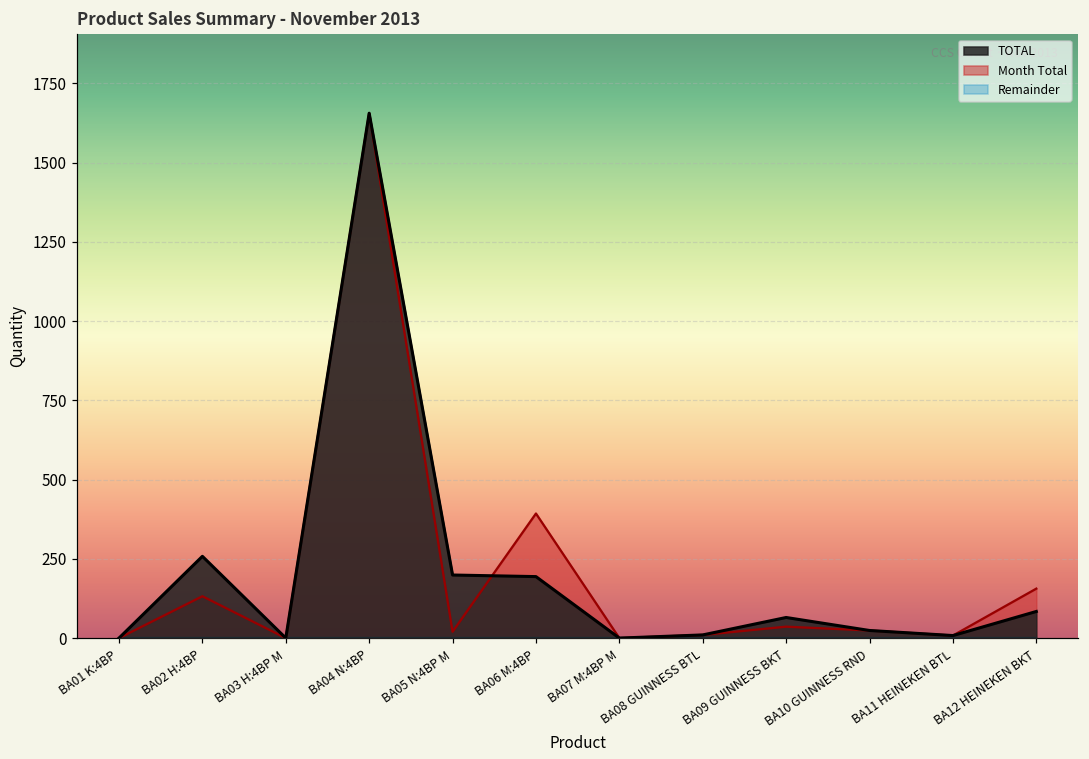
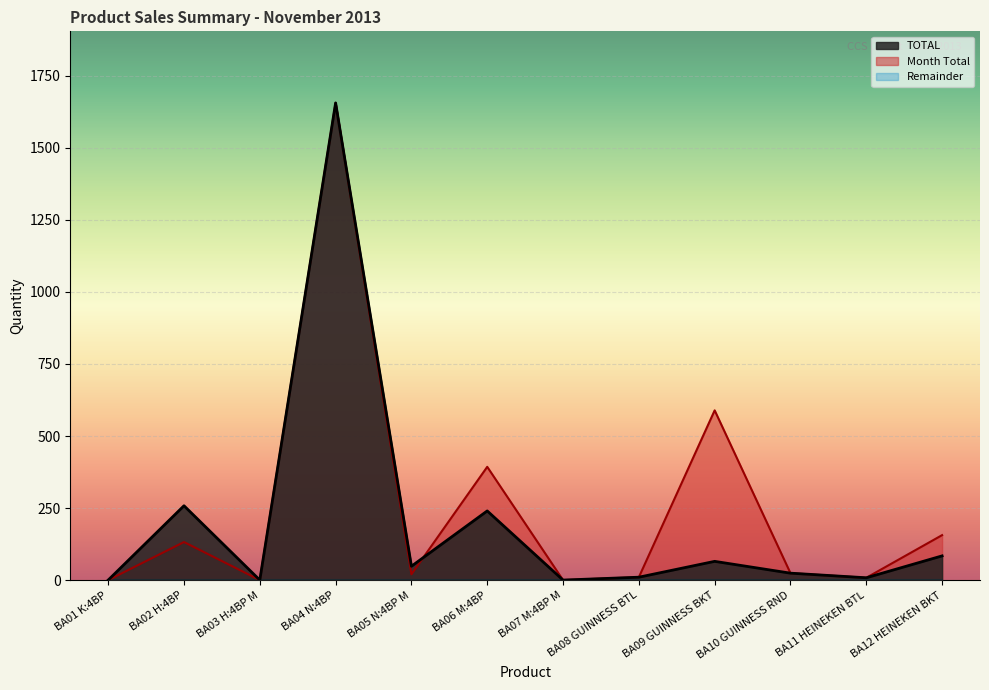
  {
    "TOTAL": {
      "BA02 H:4BP": 260,
-     "BA05 N:4BP M": 200,
-     "BA06 M:4BP": 190,
+     "BA05 N:4BP M": 50,
+     "BA06 M:4BP": 240,
      "BA09 GUINNESS BKT": 70,
      "BA12 HEINEKEN BKT": 80
    },
    "Month Total": {
      "BA02 H:4BP": 130,
      "BA05 N:4BP M": 20,
      "BA06 M:4BP": 390,
-     "BA09 GUINNESS BKT": 40,
+     "BA09 GUINNESS BKT": 590,
      "BA12 HEINEKEN BKT": 160
    },
    "Remainder": {
      "BA02 H:4BP": 0,
      "BA04 N:4BP": 0,
      "BA05 N:4BP M": 0,
      "BA06 M:4BP": 0,
      "BA08 GUINNESS BTL": 0,
      "BA09 GUINNESS BKT": 0,
      "BA10 GUINNESS RND": 0,
      "BA12 HEINEKEN BKT": 0
    }
  }
